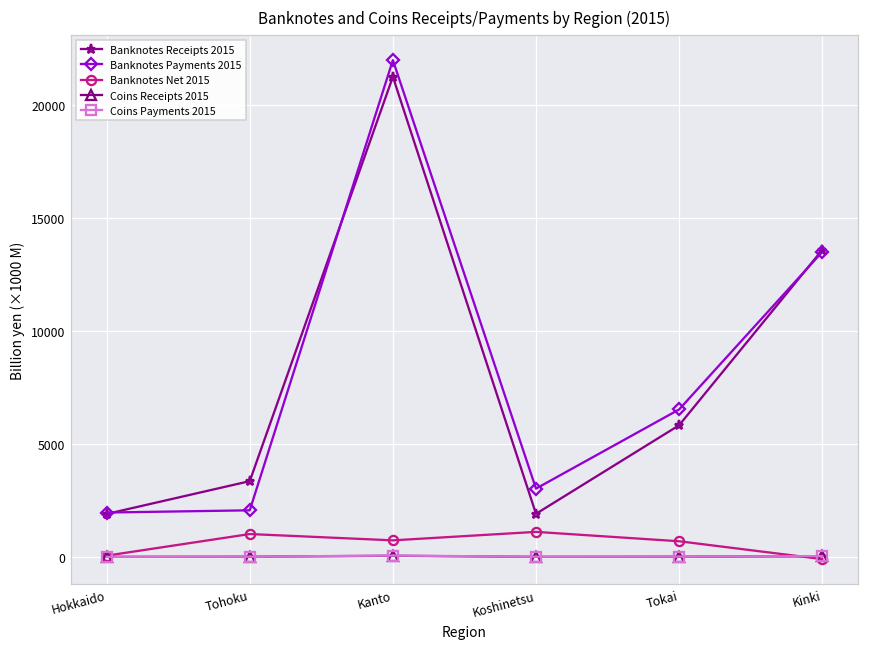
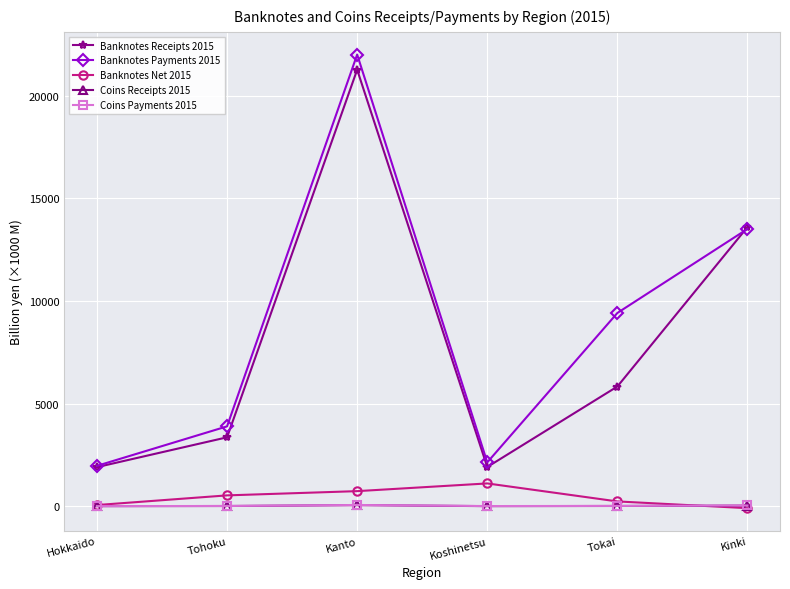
  {
    "Banknotes Payments 2015": {
-     "Tohoku": 2100,
+     "Tohoku": 3900,
      "Kanto": 22000,
-     "Koshinetsu": 3000,
-     "Tokai": 6500
+     "Koshinetsu": 2100,
+     "Tokai": 9400
    },
    "Banknotes Net 2015": {
-     "Tohoku": 1000,
+     "Tohoku": 500,
      "Kanto": 700,
      "Koshinetsu": 1100,
-     "Tokai": 700,
+     "Tokai": 200,
      "Kinki": -100
    }
  }
